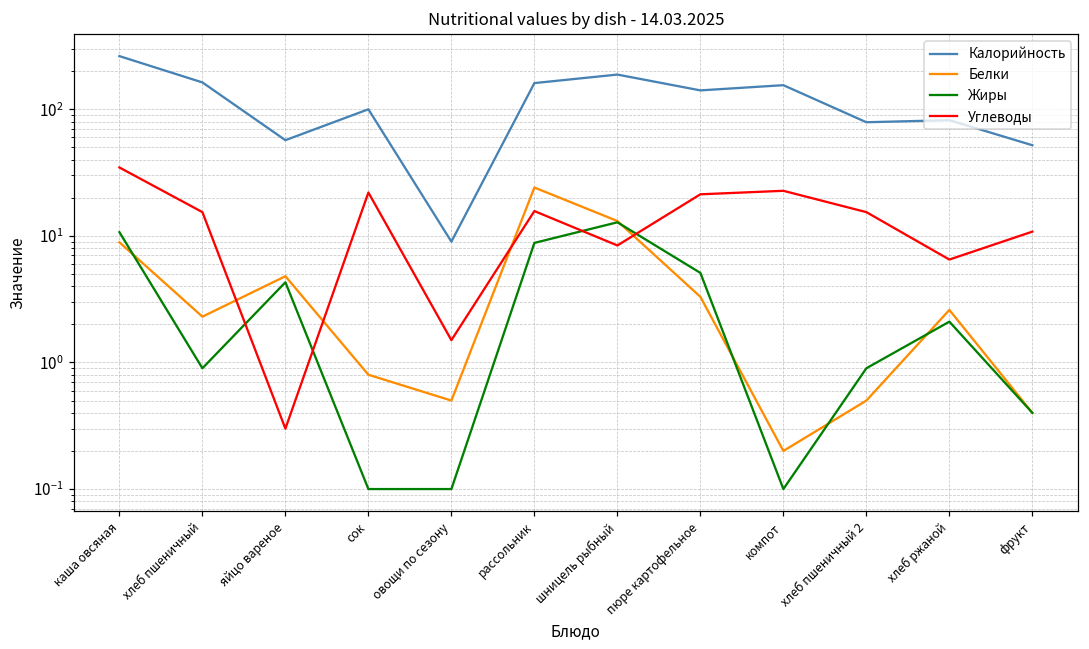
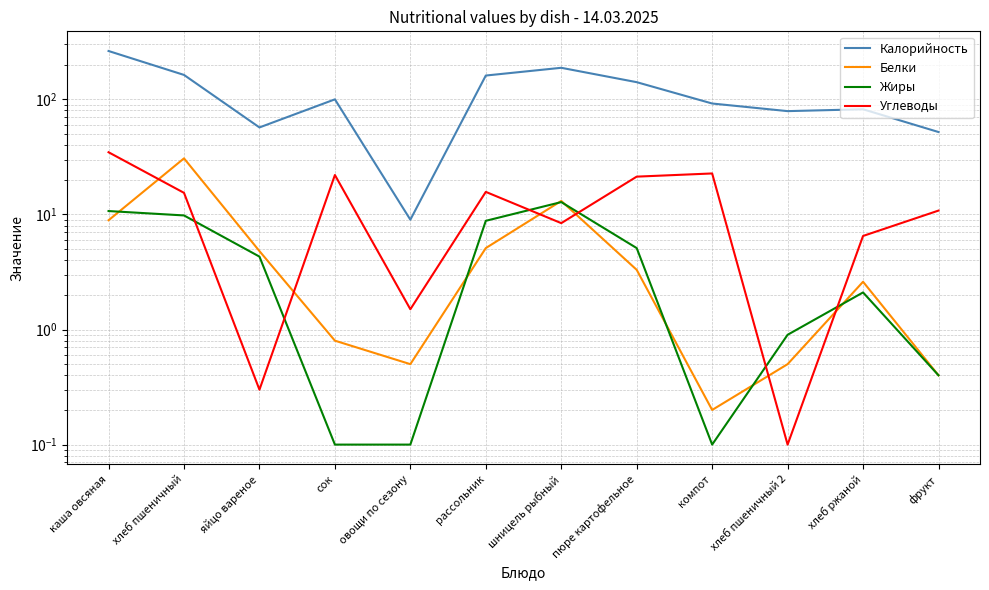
  {
    "Калорийность": {
      "каша овсяная": 260,
      "хлеб пшеничный": 160,
      "яйцо вареное": 60,
      "сок": 100,
      "овощи по сезону": 9,
      "рассольник": 160,
      "шницель рыбный": 190,
      "пюре картофельное": 140,
-     "компот": 160,
+     "компот": 90,
      "хлеб пшеничный 2": 80,
      "фрукт": 50
    },
    "Белки": {
      "каша овсяная": 9,
-     "хлеб пшеничный": 2.3,
+     "хлеб пшеничный": 31,
      "яйцо вареное": 4.8,
      "сок": 0.8,
      "овощи по сезону": 0.5,
-     "рассольник": 24,
+     "рассольник": 5,
      "пюре картофельное": 3.3,
      "компот": 0.2,
      "хлеб пшеничный 2": 0.5,
      "хлеб ржаной": 2.6
    },
    "Жиры": {
      "каша овсяная": 11,
-     "хлеб пшеничный": 0.9,
+     "хлеб пшеничный": 10,
      "яйцо вареное": 4.3,
      "сок": 0.1,
      "овощи по сезону": 0.1,
      "рассольник": 9,
      "пюре картофельное": 5,
      "компот": 0.1,
      "хлеб пшеничный 2": 0.9,
      "хлеб ржаной": 2.1
    },
    "Углеводы": {
      "каша овсяная": 35,
      "хлеб пшеничный": 15,
      "яйцо вареное": 0.3,
      "сок": 22,
      "овощи по сезону": 1.5,
      "рассольник": 16,
      "шницель рыбный": 8,
      "пюре картофельное": 21,
      "компот": 23,
-     "хлеб пшеничный 2": 15,
+     "хлеб пшеничный 2": 0.1,
      "хлеб ржаной": 7,
      "фрукт": 11
    }
  }
